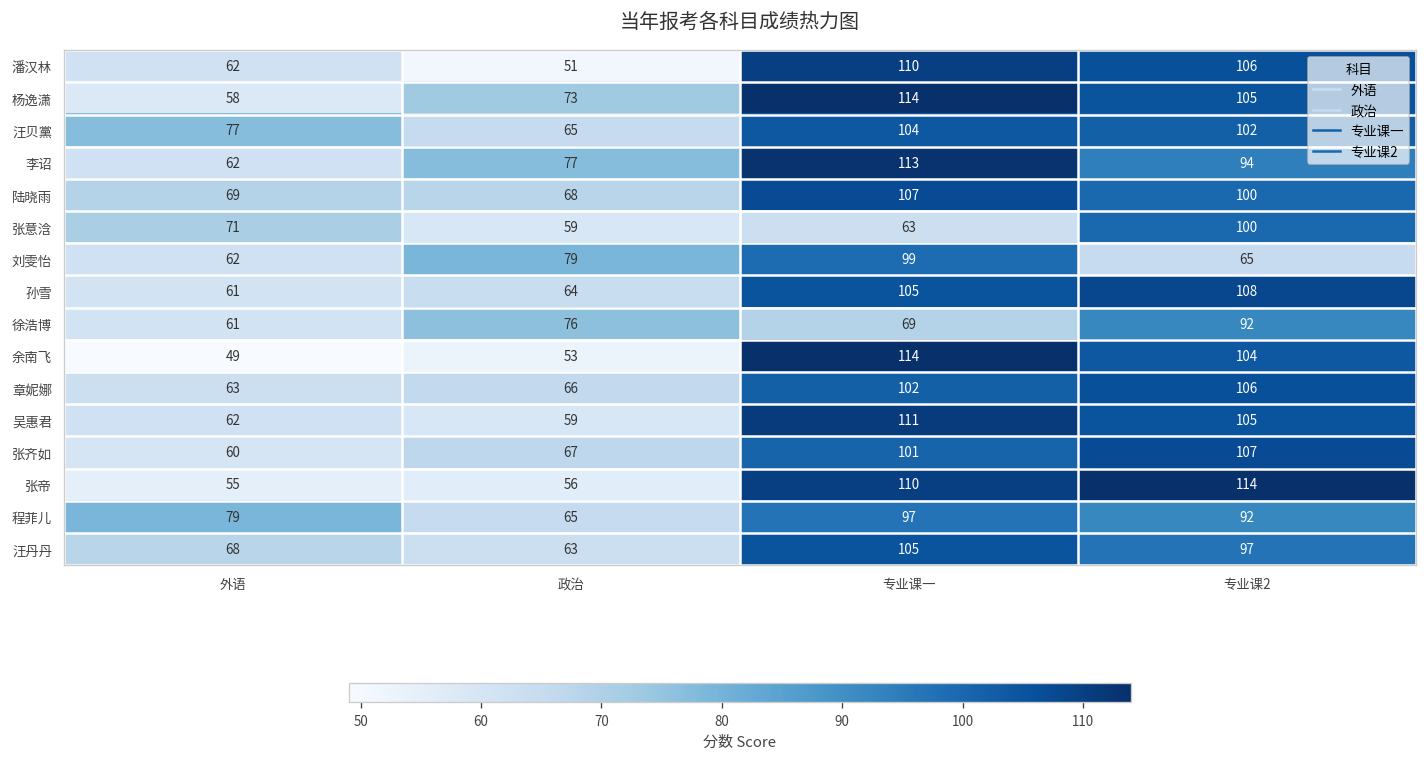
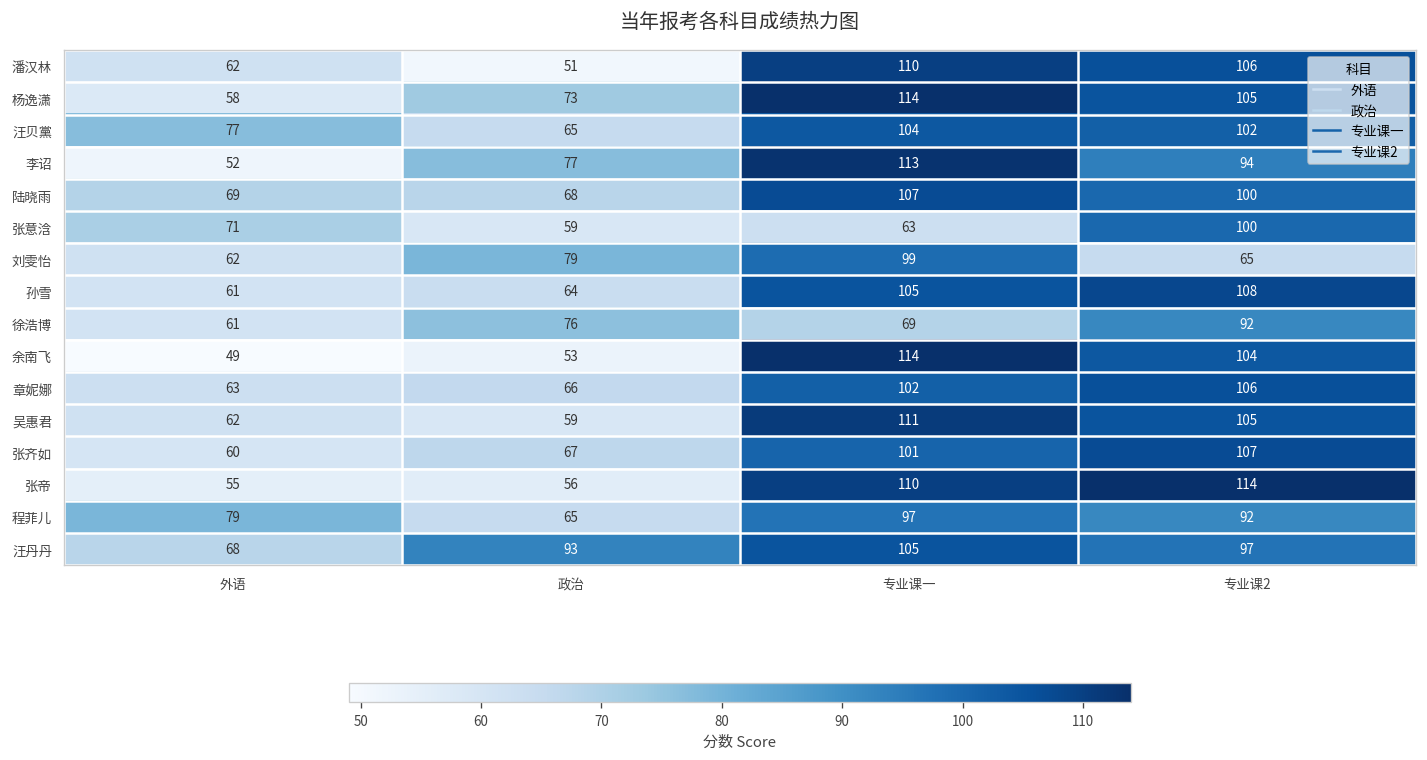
  {
    "潘汉林": {
      "外语": 62,
      "政治": 51,
      "专业课一": 110,
      "专业课2": 106
    },
    "杨逸潇": {
      "外语": 58,
      "政治": 73,
      "专业课一": 114,
      "专业课2": 105
    },
    "汪贝黨": {
      "外语": 77,
      "政治": 65,
      "专业课一": 104,
      "专业课2": 102
    },
    "李诏": {
-     "外语": 62,
+     "外语": 52,
      "政治": 77,
      "专业课一": 113,
      "专业课2": 94
    },
    "陆晓雨": {
      "外语": 69,
      "政治": 68,
      "专业课一": 107,
      "专业课2": 100
    },
    "张意浛": {
      "外语": 71,
      "政治": 59,
      "专业课一": 63,
      "专业课2": 100
    },
    "刘雯怡": {
      "外语": 62,
      "政治": 79,
      "专业课一": 99,
      "专业课2": 65
    },
    "孙雪": {
      "外语": 61,
      "政治": 64,
      "专业课一": 105,
      "专业课2": 108
    },
    "徐浩博": {
      "外语": 61,
      "政治": 76,
      "专业课一": 69,
      "专业课2": 92
    },
    "余南飞": {
      "外语": 49,
      "政治": 53,
      "专业课一": 114,
      "专业课2": 104
    },
    "章妮娜": {
      "外语": 63,
      "政治": 66,
      "专业课一": 102,
      "专业课2": 106
    },
    "吴惠君": {
      "外语": 62,
      "政治": 59,
      "专业课一": 111,
      "专业课2": 105
    },
    "张齐如": {
      "外语": 60,
      "政治": 67,
      "专业课一": 101,
      "专业课2": 107
    },
    "张帝": {
      "外语": 55,
      "政治": 56,
      "专业课一": 110,
      "专业课2": 114
    },
    "程菲儿": {
      "外语": 79,
      "政治": 65,
      "专业课一": 97,
      "专业课2": 92
    },
    "汪丹丹": {
      "外语": 68,
-     "政治": 63,
+     "政治": 93,
      "专业课一": 105,
      "专业课2": 97
    }
  }
